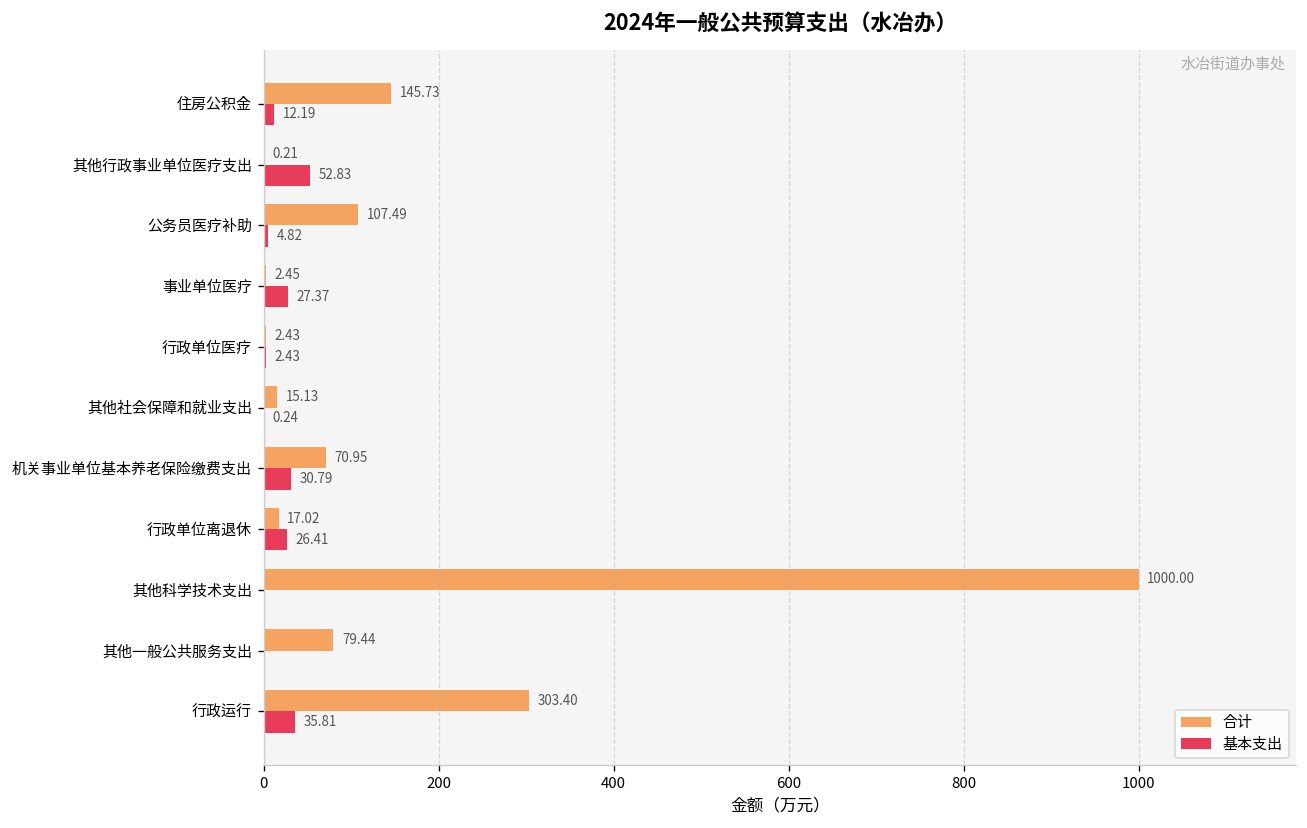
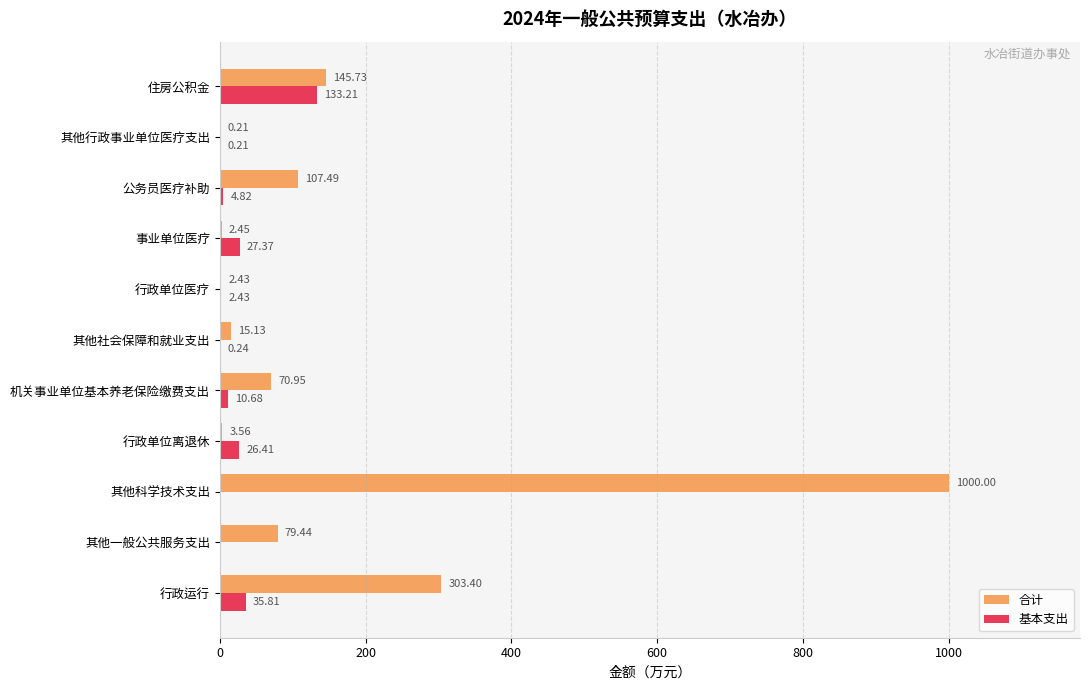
  {
    "合计": {
      "住房公积金": 145.73,
      "其他行政事业单位医疗支出": 0.21,
      "公务员医疗补助": 107.49,
      "事业单位医疗": 2.45,
      "行政单位医疗": 2.43,
      "其他社会保障和就业支出": 15.13,
      "机关事业单位基本养老保险缴费支出": 70.95,
-     "行政单位离退休": 17.02,
+     "行政单位离退休": 3.56,
      "其他科学技术支出": 1000.00,
      "其他一般公共服务支出": 79.44,
      "行政运行": 303.40
    },
    "基本支出": {
-     "住房公积金": 12.19,
-     "其他行政事业单位医疗支出": 52.83,
+     "住房公积金": 133.21,
+     "其他行政事业单位医疗支出": 0.21,
      "公务员医疗补助": 4.82,
      "事业单位医疗": 27.37,
      "行政单位医疗": 2.43,
      "其他社会保障和就业支出": 0.24,
-     "机关事业单位基本养老保险缴费支出": 30.79,
+     "机关事业单位基本养老保险缴费支出": 10.68,
      "行政单位离退休": 26.41,
      "行政运行": 35.81
    }
  }
